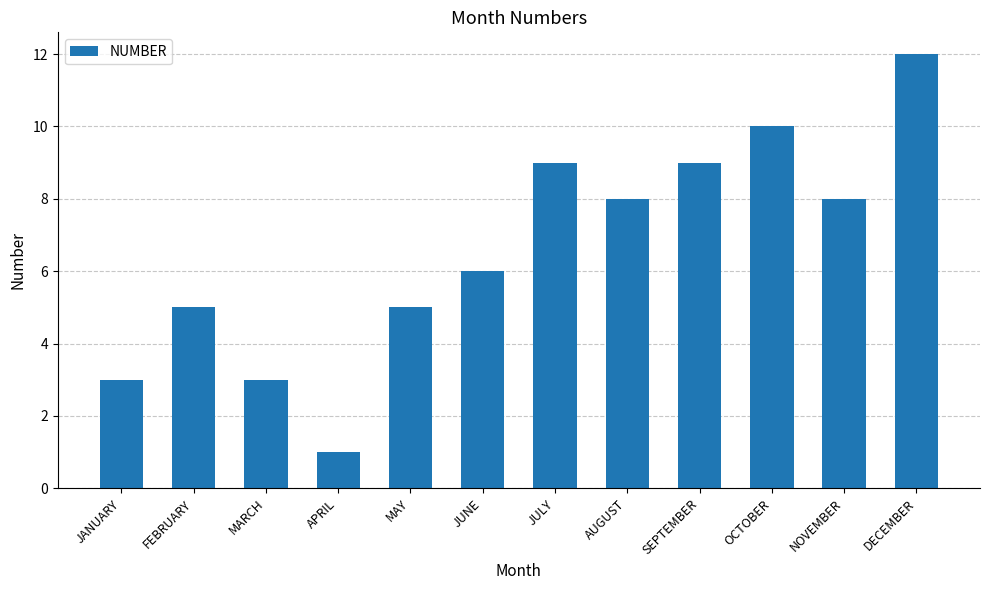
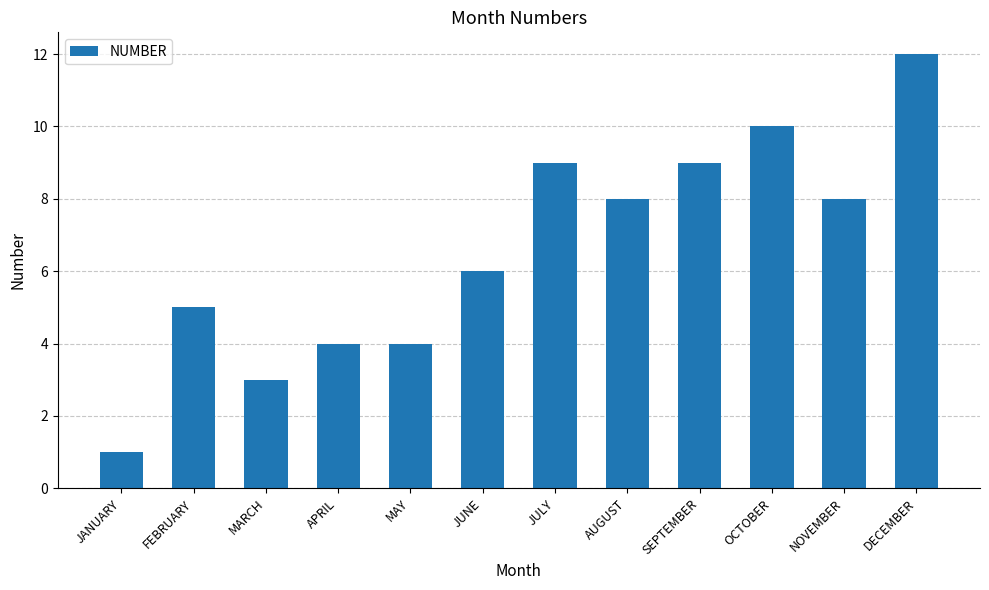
  {
-   "JANUARY": 3,
+   "JANUARY": 1,
    "FEBRUARY": 5,
    "MARCH": 3,
-   "APRIL": 1,
-   "MAY": 5,
+   "APRIL": 4,
+   "MAY": 4,
    "JUNE": 6,
    "JULY": 9,
    "AUGUST": 8,
    "SEPTEMBER": 9,
    "OCTOBER": 10,
    "NOVEMBER": 8,
    "DECEMBER": 12
  }
